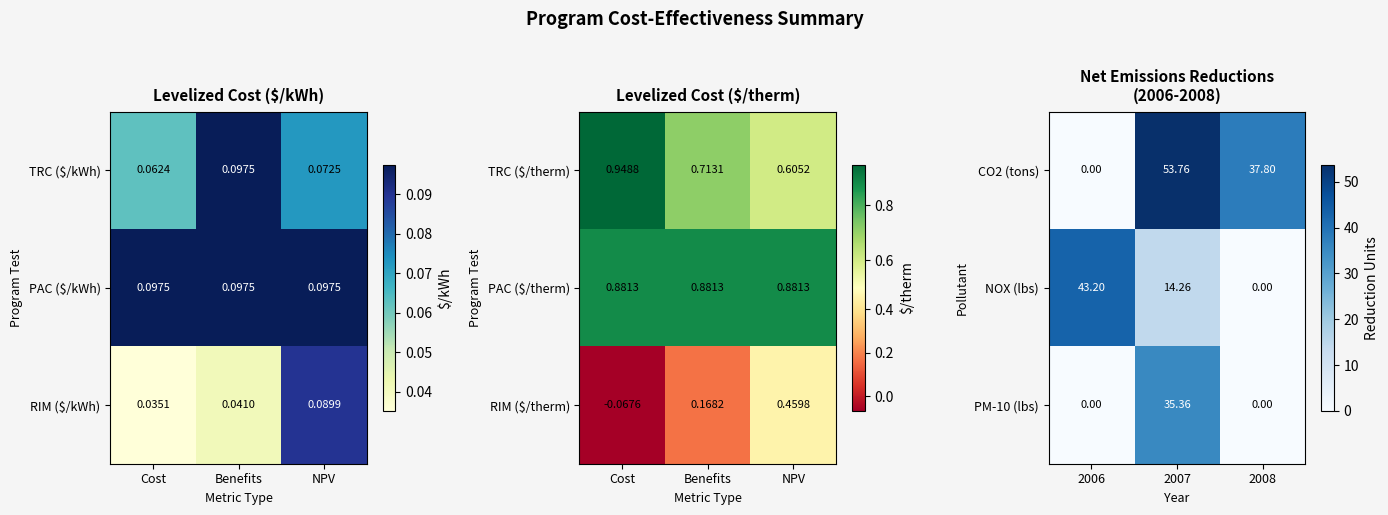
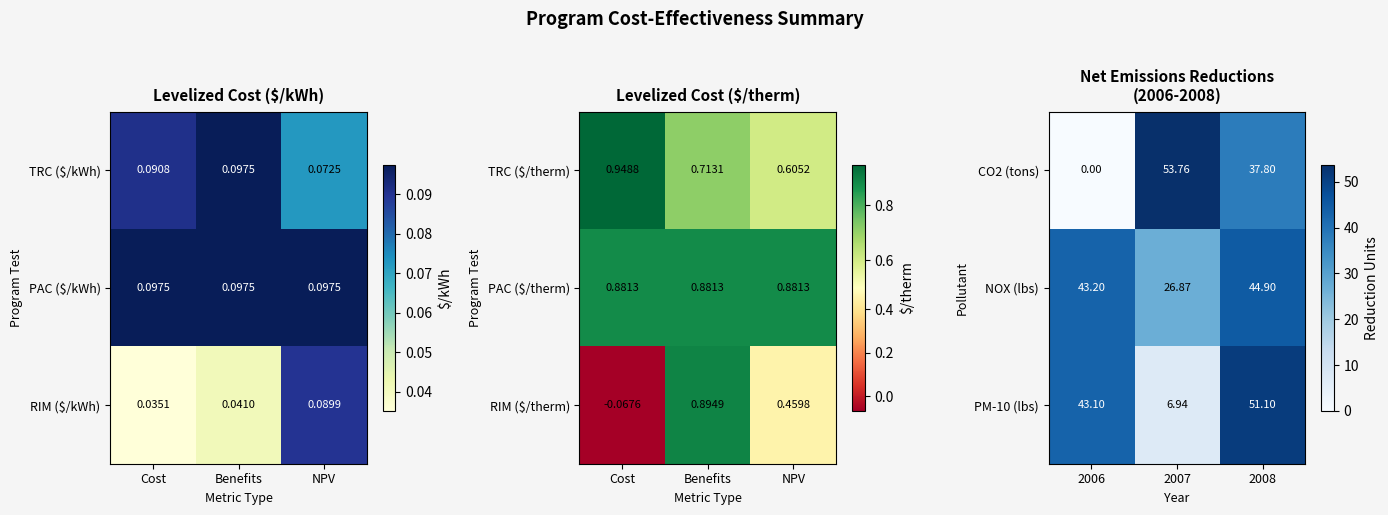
  {
    "Levelized Cost ($/kWh)": {
      "TRC ($/kWh)": {
-       "Cost": 0.0624,
+       "Cost": 0.0908,
        "Benefits": 0.0975,
        "NPV": 0.0725
      },
      "PAC ($/kWh)": {
        "Cost": 0.0975,
        "Benefits": 0.0975,
        "NPV": 0.0975
      },
      "RIM ($/kWh)": {
        "Cost": 0.0351,
        "Benefits": 0.0410,
        "NPV": 0.0899
      }
    },
    "Levelized Cost ($/therm)": {
      "TRC ($/therm)": {
        "Cost": 0.9488,
        "Benefits": 0.7131,
        "NPV": 0.6052
      },
      "PAC ($/therm)": {
        "Cost": 0.8813,
        "Benefits": 0.8813,
        "NPV": 0.8813
      },
      "RIM ($/therm)": {
        "Cost": -0.0676,
-       "Benefits": 0.1682,
+       "Benefits": 0.8949,
        "NPV": 0.4598
      }
    },
    "Net Emissions Reductions (2006-2008)": {
      "CO2 (tons)": {
        "2006": 0.00,
        "2007": 53.76,
        "2008": 37.80
      },
      "NOX (lbs)": {
        "2006": 43.20,
-       "2007": 14.26,
-       "2008": 0.00
+       "2007": 26.87,
+       "2008": 44.90
      },
      "PM-10 (lbs)": {
-       "2006": 0.00,
-       "2007": 35.36,
-       "2008": 0.00
+       "2006": 43.10,
+       "2007": 6.94,
+       "2008": 51.10
      }
    }
  }
